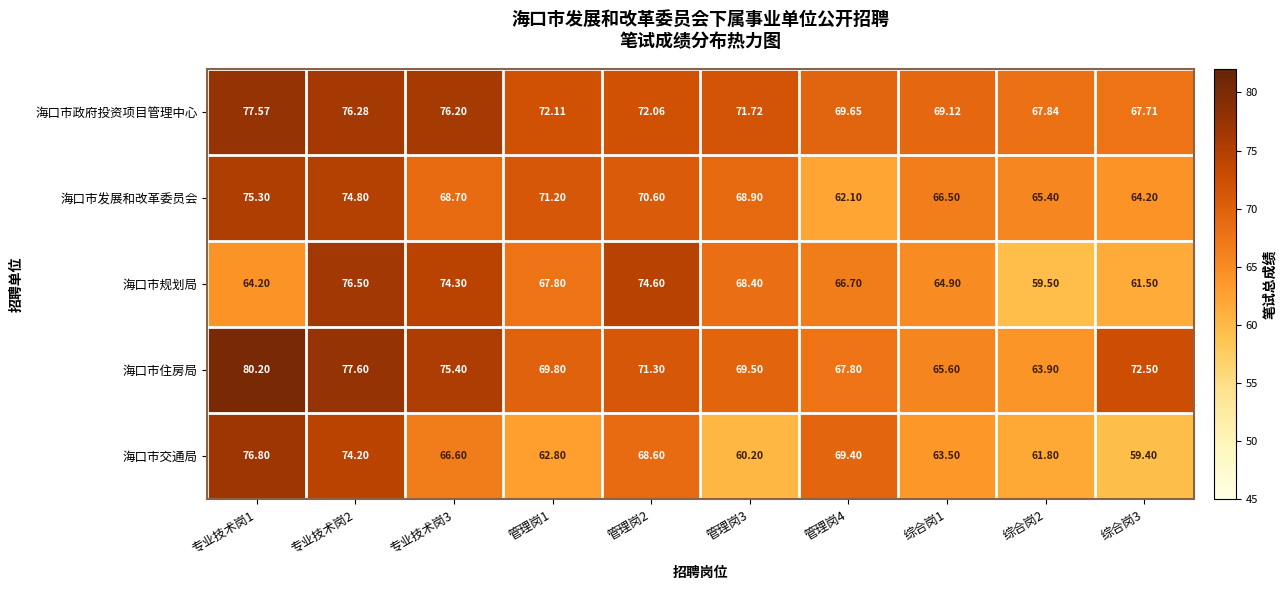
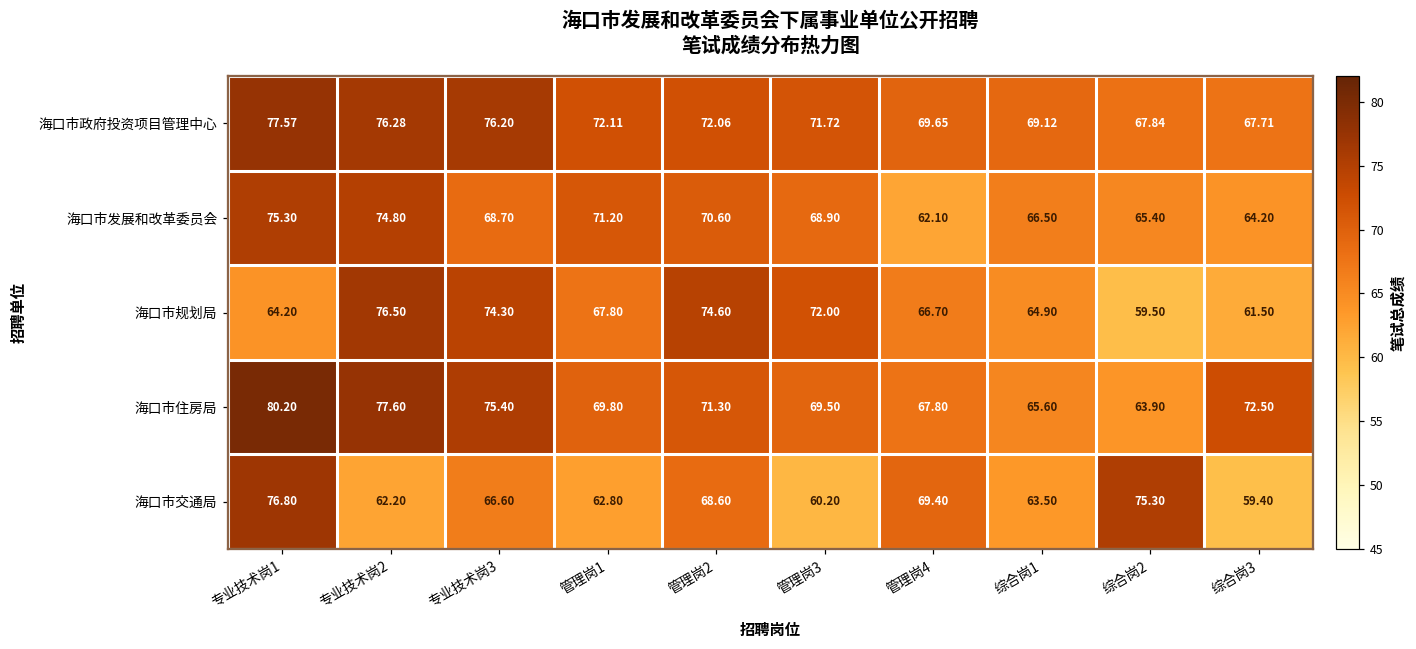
  {
    "海口市政府投资项目管理中心": {
      "专业技术岗1": 77.57,
      "专业技术岗2": 76.28,
      "专业技术岗3": 76.20,
      "管理岗1": 72.11,
      "管理岗2": 72.06,
      "管理岗3": 71.72,
      "管理岗4": 69.65,
      "综合岗1": 69.12,
      "综合岗2": 67.84,
      "综合岗3": 67.71
    },
    "海口市发展和改革委员会": {
      "专业技术岗1": 75.30,
      "专业技术岗2": 74.80,
      "专业技术岗3": 68.70,
      "管理岗1": 71.20,
      "管理岗2": 70.60,
      "管理岗3": 68.90,
      "管理岗4": 62.10,
      "综合岗1": 66.50,
      "综合岗2": 65.40,
      "综合岗3": 64.20
    },
    "海口市规划局": {
      "专业技术岗1": 64.20,
      "专业技术岗2": 76.50,
      "专业技术岗3": 74.30,
      "管理岗1": 67.80,
      "管理岗2": 74.60,
-     "管理岗3": 68.40,
+     "管理岗3": 72.00,
      "管理岗4": 66.70,
      "综合岗1": 64.90,
      "综合岗2": 59.50,
      "综合岗3": 61.50
    },
    "海口市住房局": {
      "专业技术岗1": 80.20,
      "专业技术岗2": 77.60,
      "专业技术岗3": 75.40,
      "管理岗1": 69.80,
      "管理岗2": 71.30,
      "管理岗3": 69.50,
      "管理岗4": 67.80,
      "综合岗1": 65.60,
      "综合岗2": 63.90,
      "综合岗3": 72.50
    },
    "海口市交通局": {
      "专业技术岗1": 76.80,
-     "专业技术岗2": 74.20,
+     "专业技术岗2": 62.20,
      "专业技术岗3": 66.60,
      "管理岗1": 62.80,
      "管理岗2": 68.60,
      "管理岗3": 60.20,
      "管理岗4": 69.40,
      "综合岗1": 63.50,
-     "综合岗2": 61.80,
+     "综合岗2": 75.30,
      "综合岗3": 59.40
    }
  }
